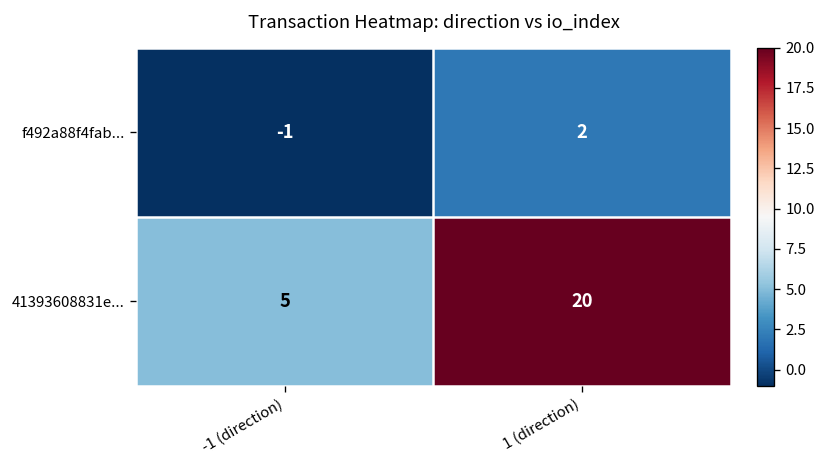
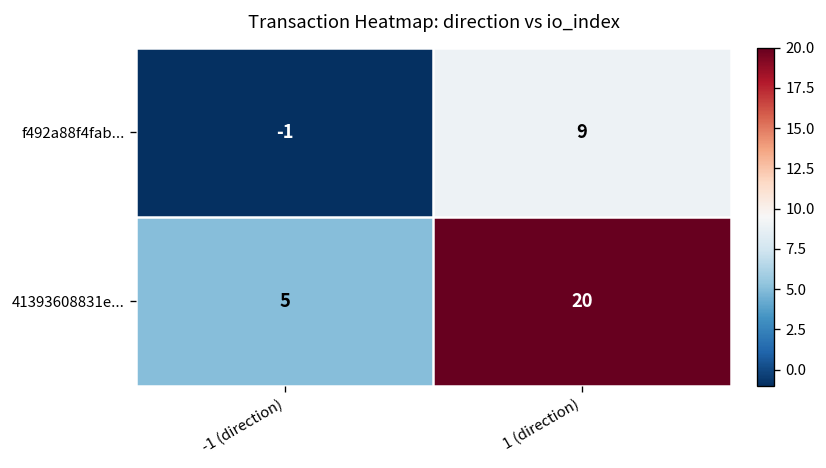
  {
    "f492a88f4fab...": {
      "-1 (direction)": -1,
-     "1 (direction)": 2
+     "1 (direction)": 9
    },
    "41393608831e...": {
      "-1 (direction)": 5,
      "1 (direction)": 20
    }
  }
